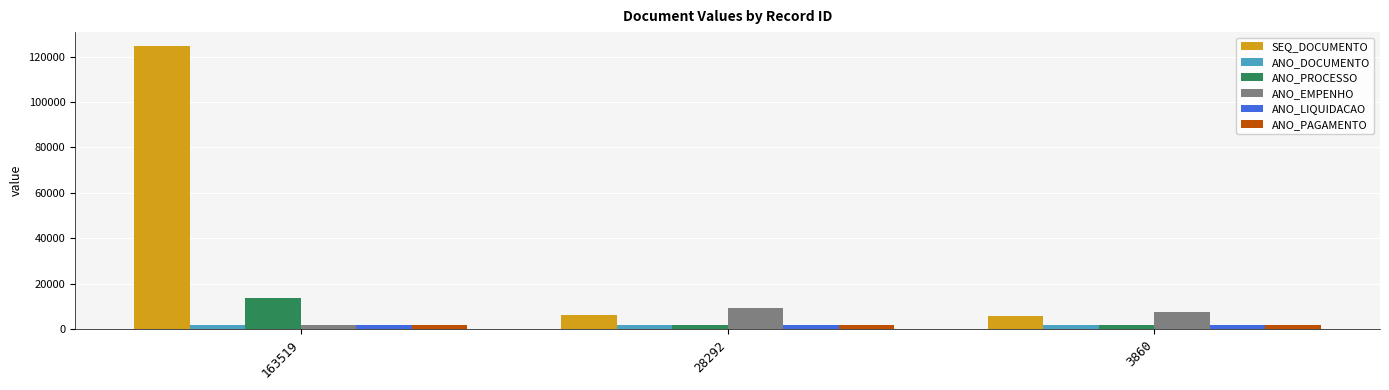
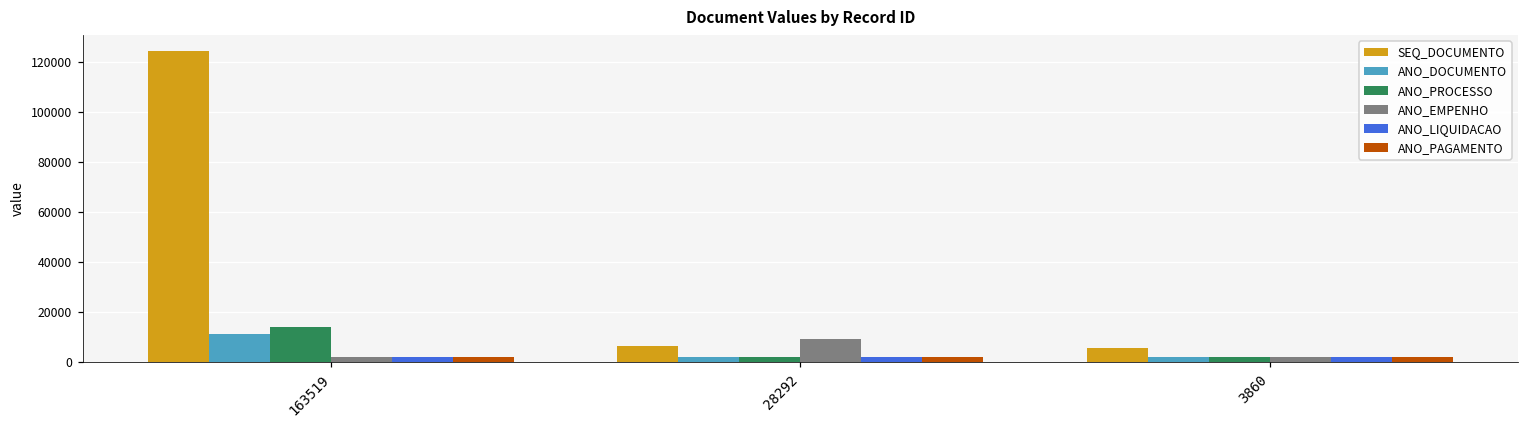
  {
    "SEQ_DOCUMENTO": {
      "163519": 125000,
      "28292": 6000,
      "3860": 6000
    },
    "ANO_DOCUMENTO": {
-     "163519": 2000,
+     "163519": 11000,
      "28292": 2000,
      "3860": 2000
    },
    "ANO_PROCESSO": {
      "163519": 14000,
      "28292": 2000,
      "3860": 2000
    },
    "ANO_EMPENHO": {
      "163519": 2000,
      "28292": 9000,
-     "3860": 8000
+     "3860": 2000
    },
    "ANO_LIQUIDACAO": {
      "163519": 2000,
      "28292": 2000,
      "3860": 2000
    },
    "ANO_PAGAMENTO": {
      "163519": 2000,
      "28292": 2000,
      "3860": 2000
    }
  }
